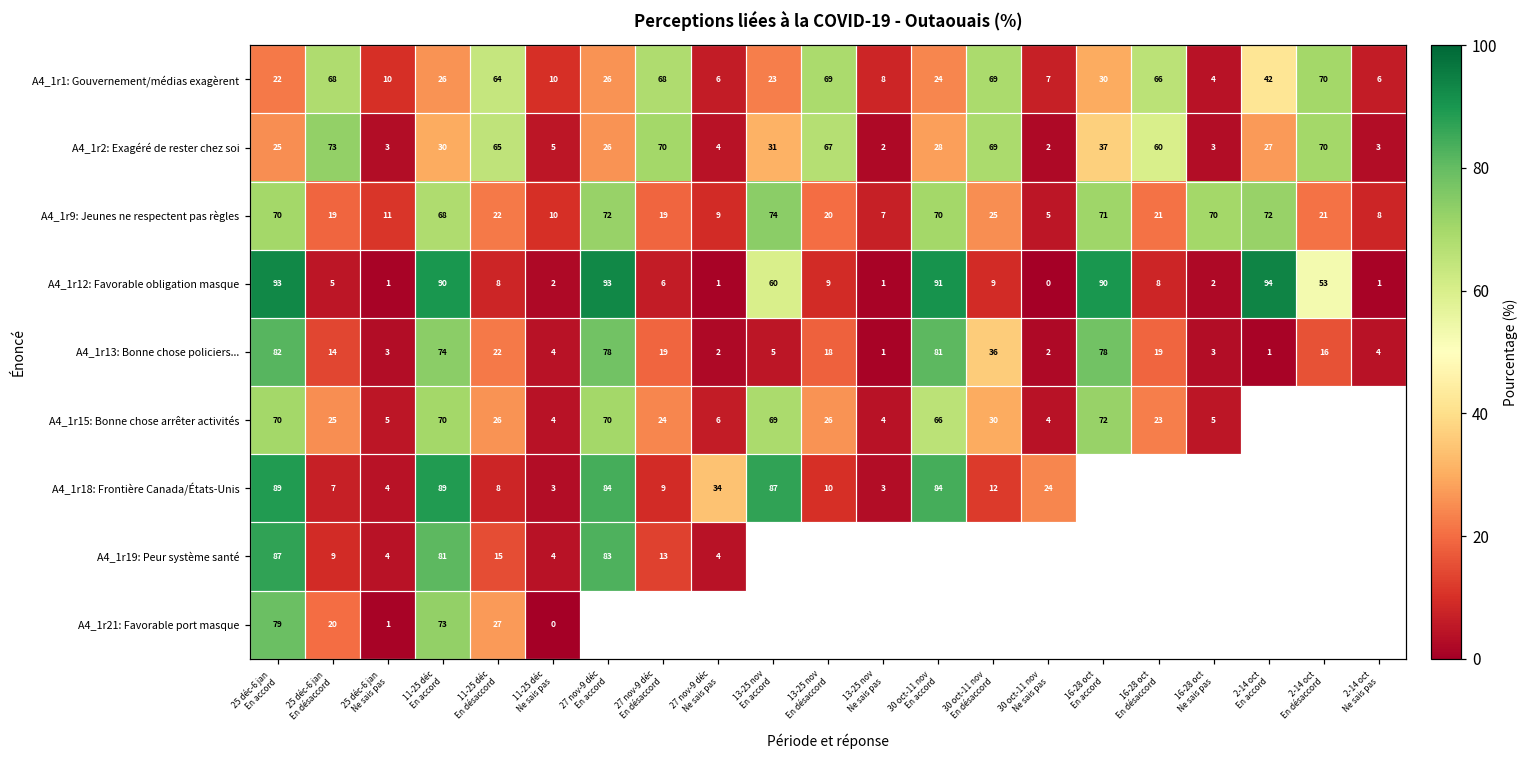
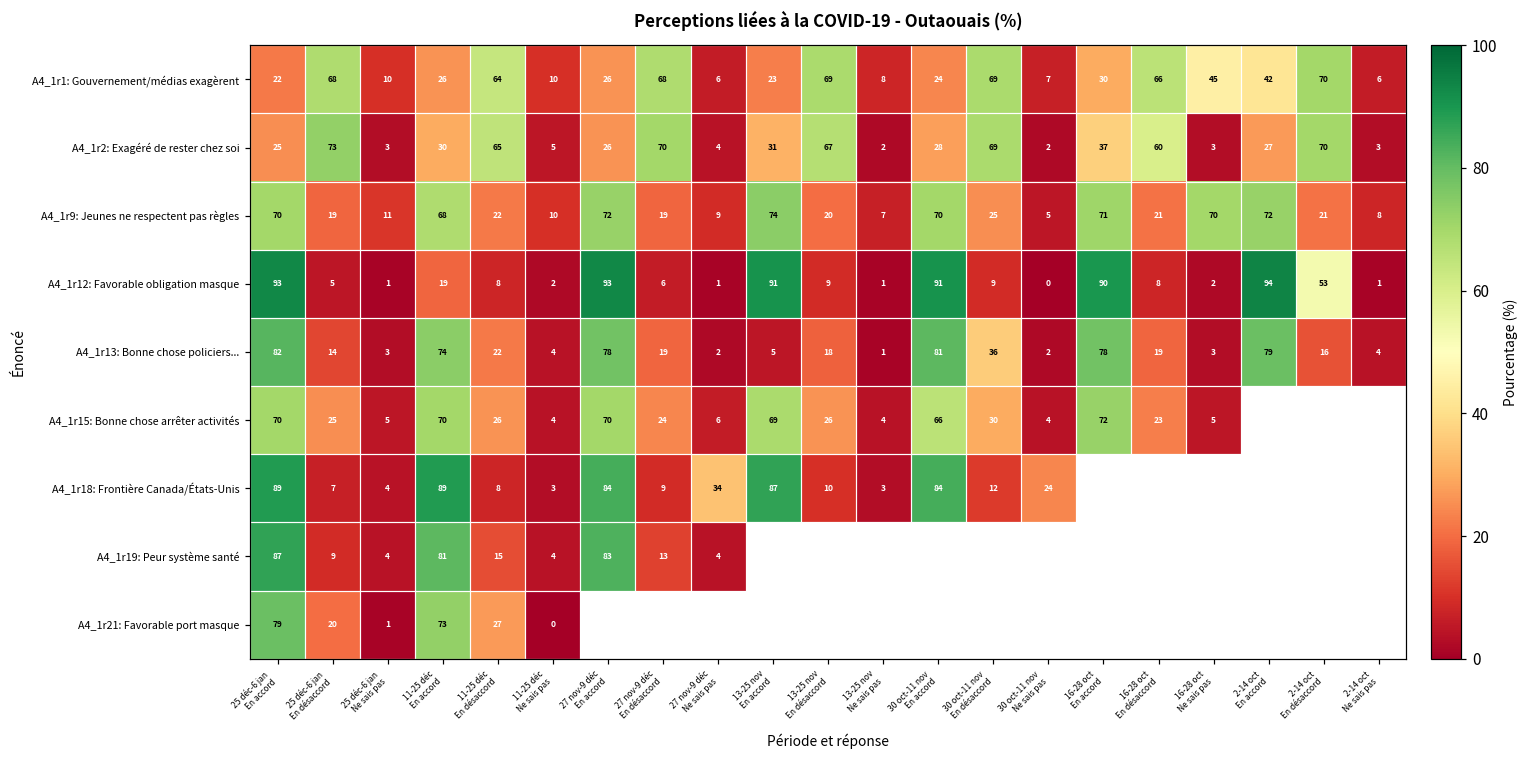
  {
    "A4_1r1: Gouvernement/médias exagèrent": {
      "25 déc-6 jan En accord": 22,
      "25 déc-6 jan En désaccord": 68,
      "25 déc-6 jan Ne sais pas": 10,
      "11-25 déc En accord": 26,
      "11-25 déc En désaccord": 64,
      "11-25 déc Ne sais pas": 10,
      "27 nov-9 déc En accord": 26,
      "27 nov-9 déc En désaccord": 68,
      "27 nov-9 déc Ne sais pas": 6,
      "13-25 nov En accord": 23,
      "13-25 nov En désaccord": 69,
      "13-25 nov Ne sais pas": 8,
      "30 oct-11 nov En accord": 24,
      "30 oct-11 nov En désaccord": 69,
      "30 oct-11 nov Ne sais pas": 7,
      "16-28 oct En accord": 30,
      "16-28 oct En désaccord": 66,
-     "16-28 oct Ne sais pas": 4,
+     "16-28 oct Ne sais pas": 45,
      "2-14 oct En accord": 42,
      "2-14 oct En désaccord": 70,
      "2-14 oct Ne sais pas": 6
    },
    "A4_1r2: Exagéré de rester chez soi": {
      "25 déc-6 jan En accord": 25,
      "25 déc-6 jan En désaccord": 73,
      "25 déc-6 jan Ne sais pas": 3,
      "11-25 déc En accord": 30,
      "11-25 déc En désaccord": 65,
      "11-25 déc Ne sais pas": 5,
      "27 nov-9 déc En accord": 26,
      "27 nov-9 déc En désaccord": 70,
      "27 nov-9 déc Ne sais pas": 4,
      "13-25 nov En accord": 31,
      "13-25 nov En désaccord": 67,
      "13-25 nov Ne sais pas": 2,
      "30 oct-11 nov En accord": 28,
      "30 oct-11 nov En désaccord": 69,
      "30 oct-11 nov Ne sais pas": 2,
      "16-28 oct En accord": 37,
      "16-28 oct En désaccord": 60,
      "16-28 oct Ne sais pas": 3,
      "2-14 oct En accord": 27,
      "2-14 oct En désaccord": 70,
      "2-14 oct Ne sais pas": 3
    },
    "A4_1r9: Jeunes ne respectent pas règles": {
      "25 déc-6 jan En accord": 70,
      "25 déc-6 jan En désaccord": 19,
      "25 déc-6 jan Ne sais pas": 11,
      "11-25 déc En accord": 68,
      "11-25 déc En désaccord": 22,
      "11-25 déc Ne sais pas": 10,
      "27 nov-9 déc En accord": 72,
      "27 nov-9 déc En désaccord": 19,
      "27 nov-9 déc Ne sais pas": 9,
      "13-25 nov En accord": 74,
      "13-25 nov En désaccord": 20,
      "13-25 nov Ne sais pas": 7,
      "30 oct-11 nov En accord": 70,
      "30 oct-11 nov En désaccord": 25,
      "30 oct-11 nov Ne sais pas": 5,
      "16-28 oct En accord": 71,
      "16-28 oct En désaccord": 21,
      "16-28 oct Ne sais pas": 70,
      "2-14 oct En accord": 72,
      "2-14 oct En désaccord": 21,
      "2-14 oct Ne sais pas": 8
    },
    "A4_1r12: Favorable obligation masque": {
      "25 déc-6 jan En accord": 93,
      "25 déc-6 jan En désaccord": 5,
      "25 déc-6 jan Ne sais pas": 1,
-     "11-25 déc En accord": 90,
+     "11-25 déc En accord": 19,
      "11-25 déc En désaccord": 8,
      "11-25 déc Ne sais pas": 2,
      "27 nov-9 déc En accord": 93,
      "27 nov-9 déc En désaccord": 6,
      "27 nov-9 déc Ne sais pas": 1,
-     "13-25 nov En accord": 60,
+     "13-25 nov En accord": 91,
      "13-25 nov En désaccord": 9,
      "13-25 nov Ne sais pas": 1,
      "30 oct-11 nov En accord": 91,
      "30 oct-11 nov En désaccord": 9,
      "30 oct-11 nov Ne sais pas": 0,
      "16-28 oct En accord": 90,
      "16-28 oct En désaccord": 8,
      "16-28 oct Ne sais pas": 2,
      "2-14 oct En accord": 94,
      "2-14 oct En désaccord": 53,
      "2-14 oct Ne sais pas": 1
    },
    "A4_1r13: Bonne chose policiers...": {
      "25 déc-6 jan En accord": 82,
      "25 déc-6 jan En désaccord": 14,
      "25 déc-6 jan Ne sais pas": 3,
      "11-25 déc En accord": 74,
      "11-25 déc En désaccord": 22,
      "11-25 déc Ne sais pas": 4,
      "27 nov-9 déc En accord": 78,
      "27 nov-9 déc En désaccord": 19,
      "27 nov-9 déc Ne sais pas": 2,
      "13-25 nov En accord": 5,
      "13-25 nov En désaccord": 18,
      "13-25 nov Ne sais pas": 1,
      "30 oct-11 nov En accord": 81,
      "30 oct-11 nov En désaccord": 36,
      "30 oct-11 nov Ne sais pas": 2,
      "16-28 oct En accord": 78,
      "16-28 oct En désaccord": 19,
      "16-28 oct Ne sais pas": 3,
-     "2-14 oct En accord": 1,
+     "2-14 oct En accord": 79,
      "2-14 oct En désaccord": 16,
      "2-14 oct Ne sais pas": 4
    },
    "A4_1r15: Bonne chose arrêter activités": {
      "25 déc-6 jan En accord": 70,
      "25 déc-6 jan En désaccord": 25,
      "25 déc-6 jan Ne sais pas": 5,
      "11-25 déc En accord": 70,
      "11-25 déc En désaccord": 26,
      "11-25 déc Ne sais pas": 4,
      "27 nov-9 déc En accord": 70,
      "27 nov-9 déc En désaccord": 24,
      "27 nov-9 déc Ne sais pas": 6,
      "13-25 nov En accord": 69,
      "13-25 nov En désaccord": 26,
      "13-25 nov Ne sais pas": 4,
      "30 oct-11 nov En accord": 66,
      "30 oct-11 nov En désaccord": 30,
      "30 oct-11 nov Ne sais pas": 4,
      "16-28 oct En accord": 72,
      "16-28 oct En désaccord": 23,
      "16-28 oct Ne sais pas": 5
    },
    "A4_1r18: Frontière Canada/États-Unis": {
      "25 déc-6 jan En accord": 89,
      "25 déc-6 jan En désaccord": 7,
      "25 déc-6 jan Ne sais pas": 4,
      "11-25 déc En accord": 89,
      "11-25 déc En désaccord": 8,
      "11-25 déc Ne sais pas": 3,
      "27 nov-9 déc En accord": 84,
      "27 nov-9 déc En désaccord": 9,
      "27 nov-9 déc Ne sais pas": 34,
      "13-25 nov En accord": 87,
      "13-25 nov En désaccord": 10,
      "13-25 nov Ne sais pas": 3,
      "30 oct-11 nov En accord": 84,
      "30 oct-11 nov En désaccord": 12,
      "30 oct-11 nov Ne sais pas": 24
    },
    "A4_1r19: Peur système santé": {
      "25 déc-6 jan En accord": 87,
      "25 déc-6 jan En désaccord": 9,
      "25 déc-6 jan Ne sais pas": 4,
      "11-25 déc En accord": 81,
      "11-25 déc En désaccord": 15,
      "11-25 déc Ne sais pas": 4,
      "27 nov-9 déc En accord": 83,
      "27 nov-9 déc En désaccord": 13,
      "27 nov-9 déc Ne sais pas": 4
    },
    "A4_1r21: Favorable port masque": {
      "25 déc-6 jan En accord": 79,
      "25 déc-6 jan En désaccord": 20,
      "25 déc-6 jan Ne sais pas": 1,
      "11-25 déc En accord": 73,
      "11-25 déc En désaccord": 27,
      "11-25 déc Ne sais pas": 0
    }
  }
